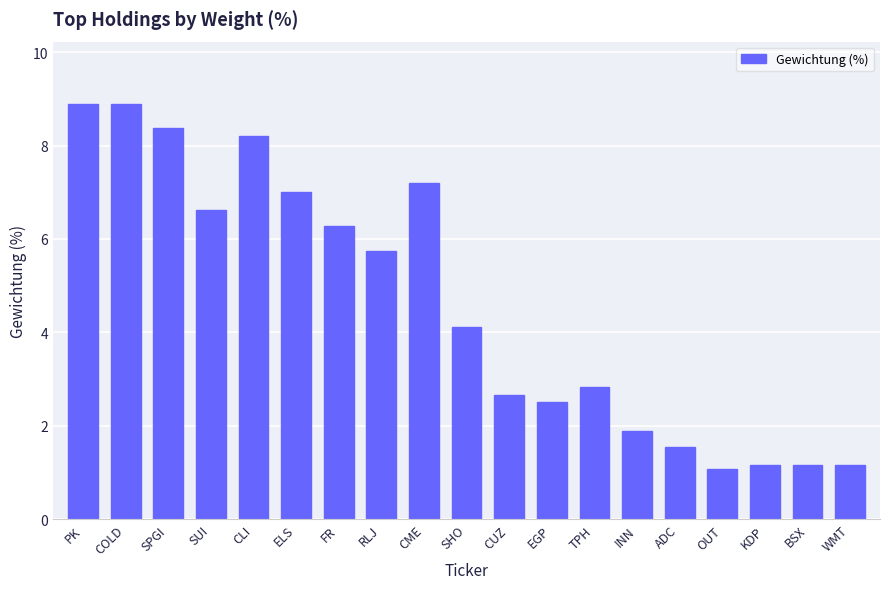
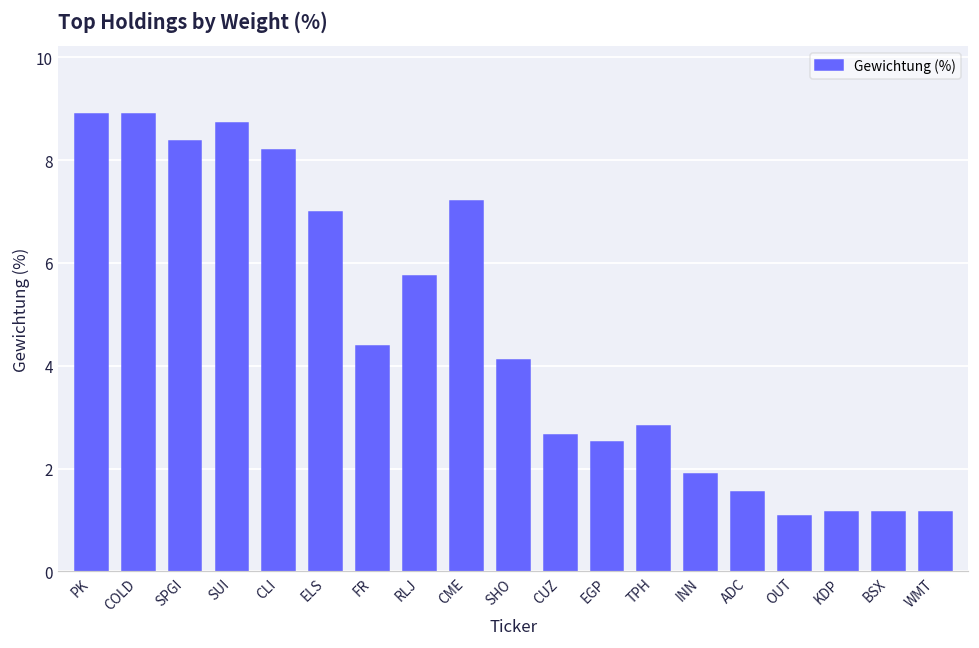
  {
    "PK": 8.9,
    "COLD": 8.9,
    "SPGI": 8.4,
-   "SUI": 6.6,
+   "SUI": 8.7,
    "CLI": 8.2,
    "ELS": 7.0,
-   "FR": 6.3,
+   "FR": 4.4,
    "RLJ": 5.7,
    "CME": 7.2,
    "SHO": 4.1,
    "CUZ": 2.7,
    "EGP": 2.5,
    "TPH": 2.8,
    "INN": 1.9,
    "ADC": 1.5,
    "OUT": 1.1,
    "KDP": 1.2,
    "BSX": 1.2,
    "WMT": 1.2
  }
